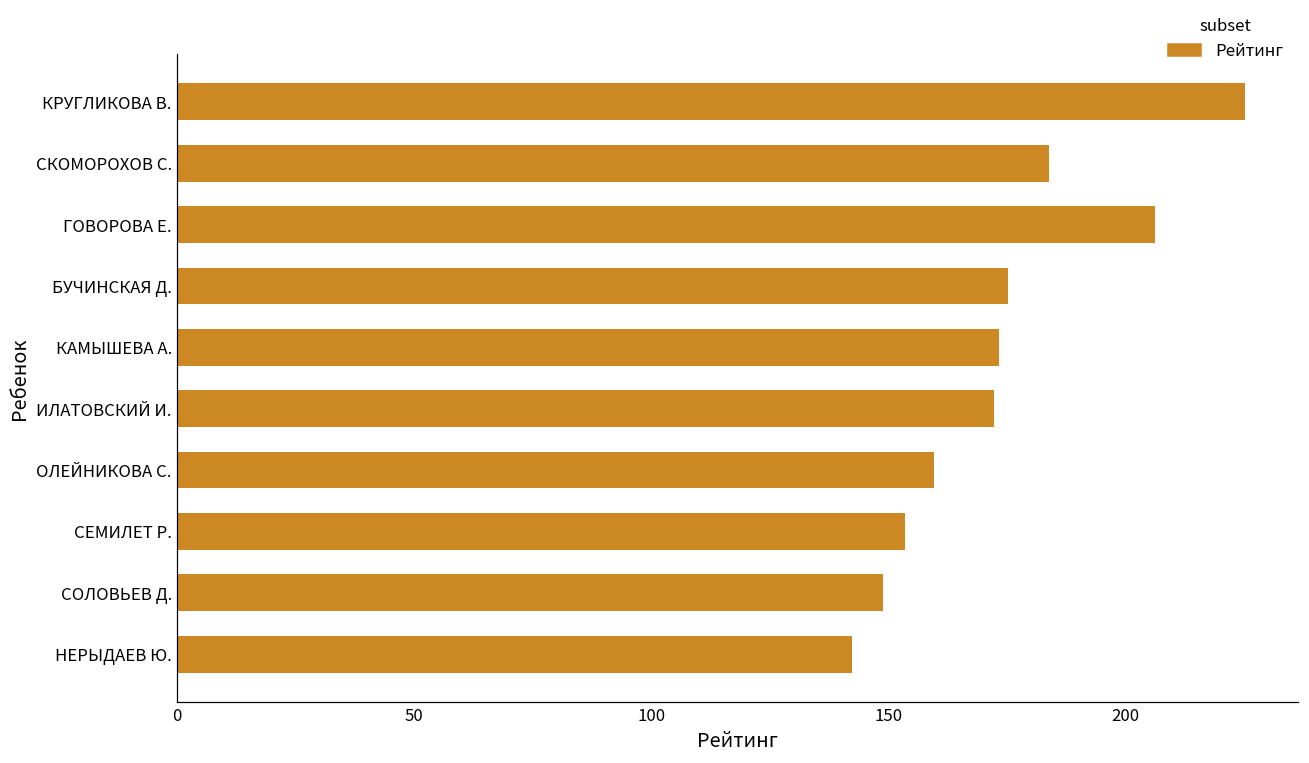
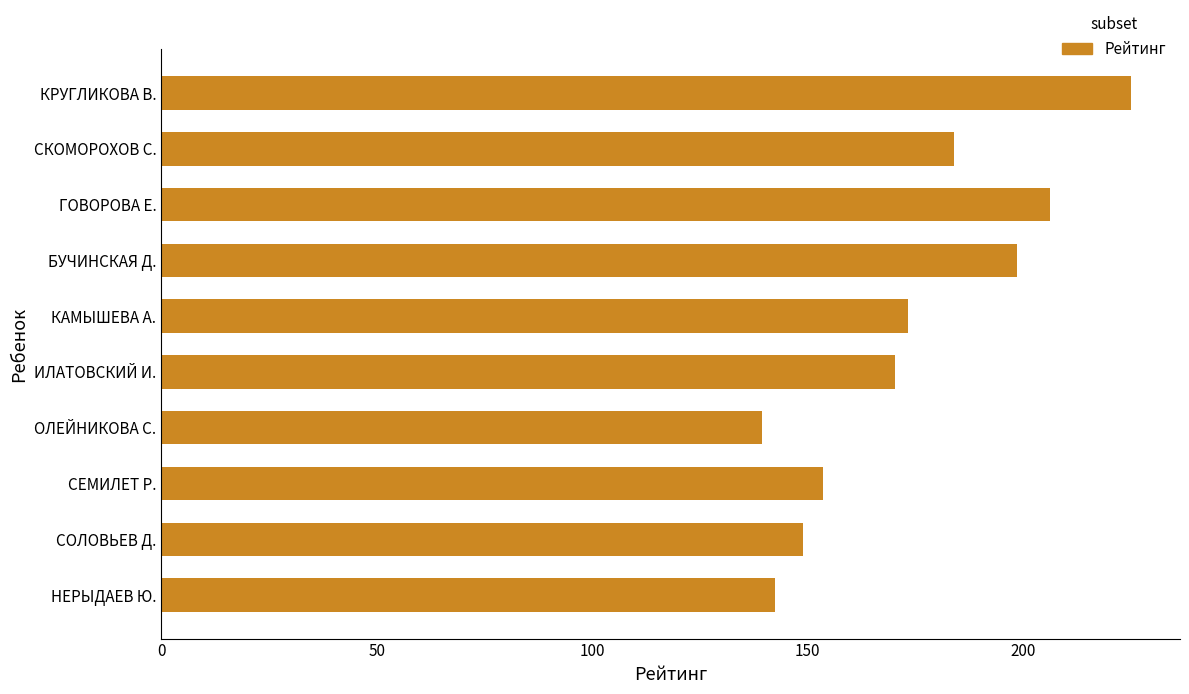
  {
    "КРУГЛИКОВА В.": 225,
    "СКОМОРОХОВ С.": 184,
    "ГОВОРОВА Е.": 206,
-   "БУЧИНСКАЯ Д.": 175,
+   "БУЧИНСКАЯ Д.": 199,
    "КАМЫШЕВА А.": 173,
-   "ИЛАТОВСКИЙ И.": 172,
-   "ОЛЕЙНИКОВА С.": 160,
+   "ИЛАТОВСКИЙ И.": 170,
+   "ОЛЕЙНИКОВА С.": 139,
    "СЕМИЛЕТ Р.": 154,
    "СОЛОВЬЕВ Д.": 149,
    "НЕРЫДАЕВ Ю.": 142
  }
